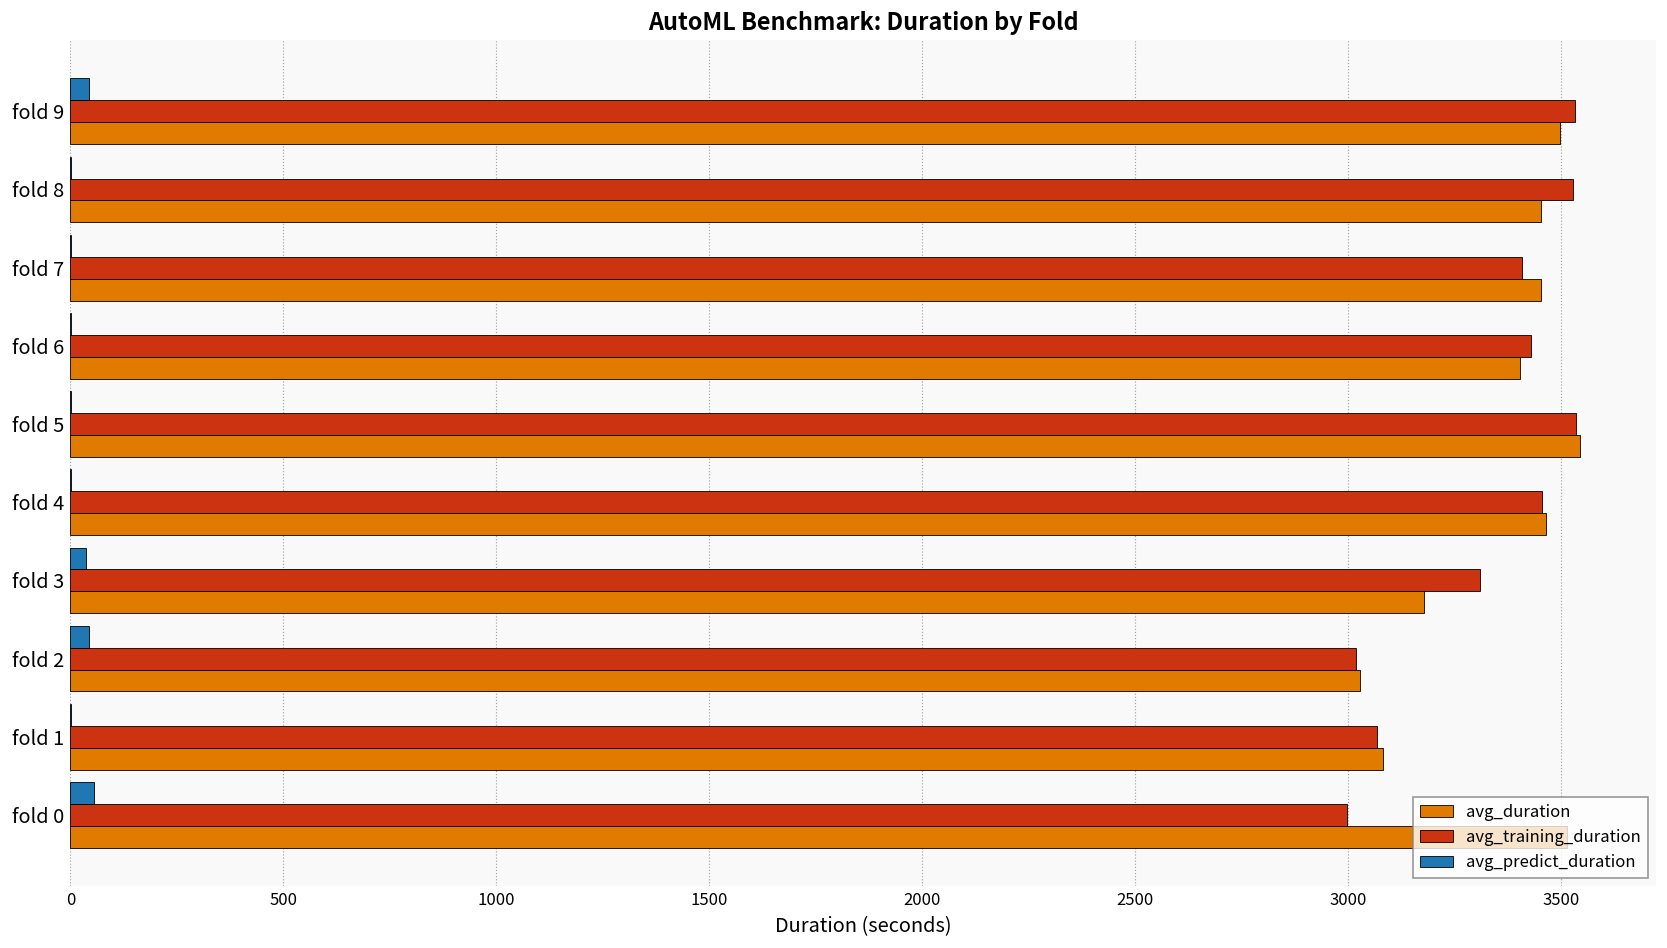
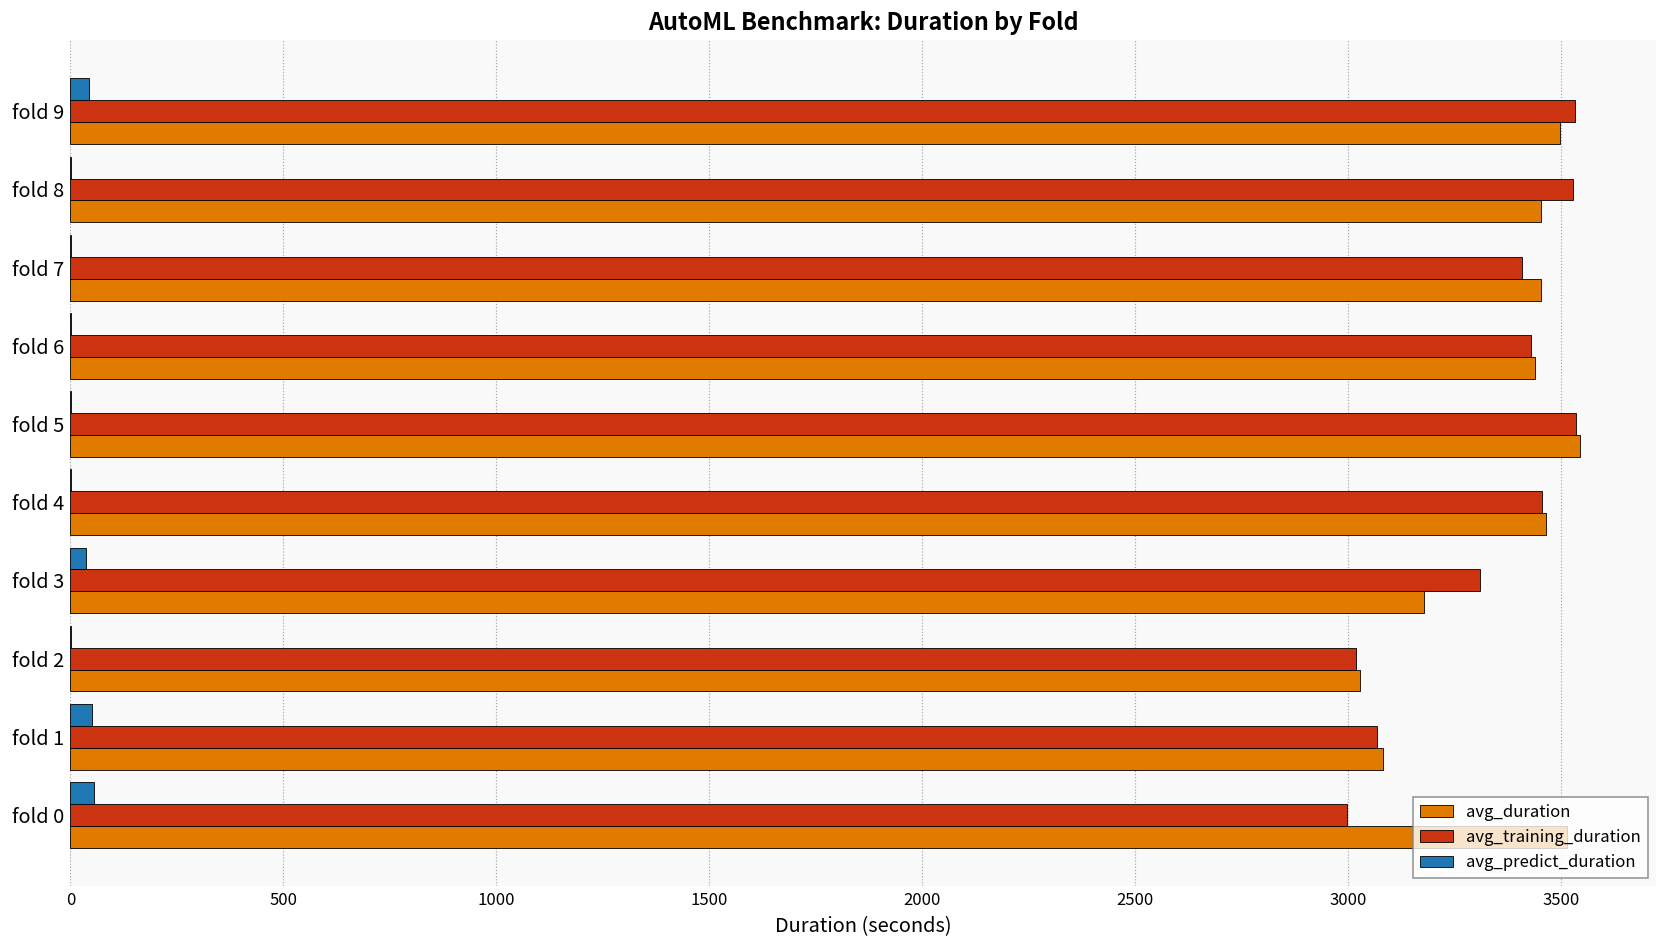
  {
    "avg_duration": {
      "fold 9": 3500,
      "fold 8": 3450,
      "fold 7": 3450,
-     "fold 6": 3400,
+     "fold 6": 3440,
      "fold 5": 3550,
      "fold 4": 3460,
      "fold 3": 3180,
      "fold 2": 3030,
      "fold 1": 3080
    },
    "avg_training_duration": {
      "fold 9": 3530,
      "fold 8": 3530,
      "fold 7": 3410,
      "fold 6": 3430,
      "fold 5": 3540,
      "fold 4": 3450,
      "fold 3": 3310,
      "fold 2": 3020,
      "fold 1": 3070,
      "fold 0": 3000
    },
    "avg_predict_duration": {
      "fold 9": 40,
      "fold 3": 40,
-     "fold 2": 40,
-     "fold 1": 0,
+     "fold 2": 0,
+     "fold 1": 50,
      "fold 0": 60
    }
  }
